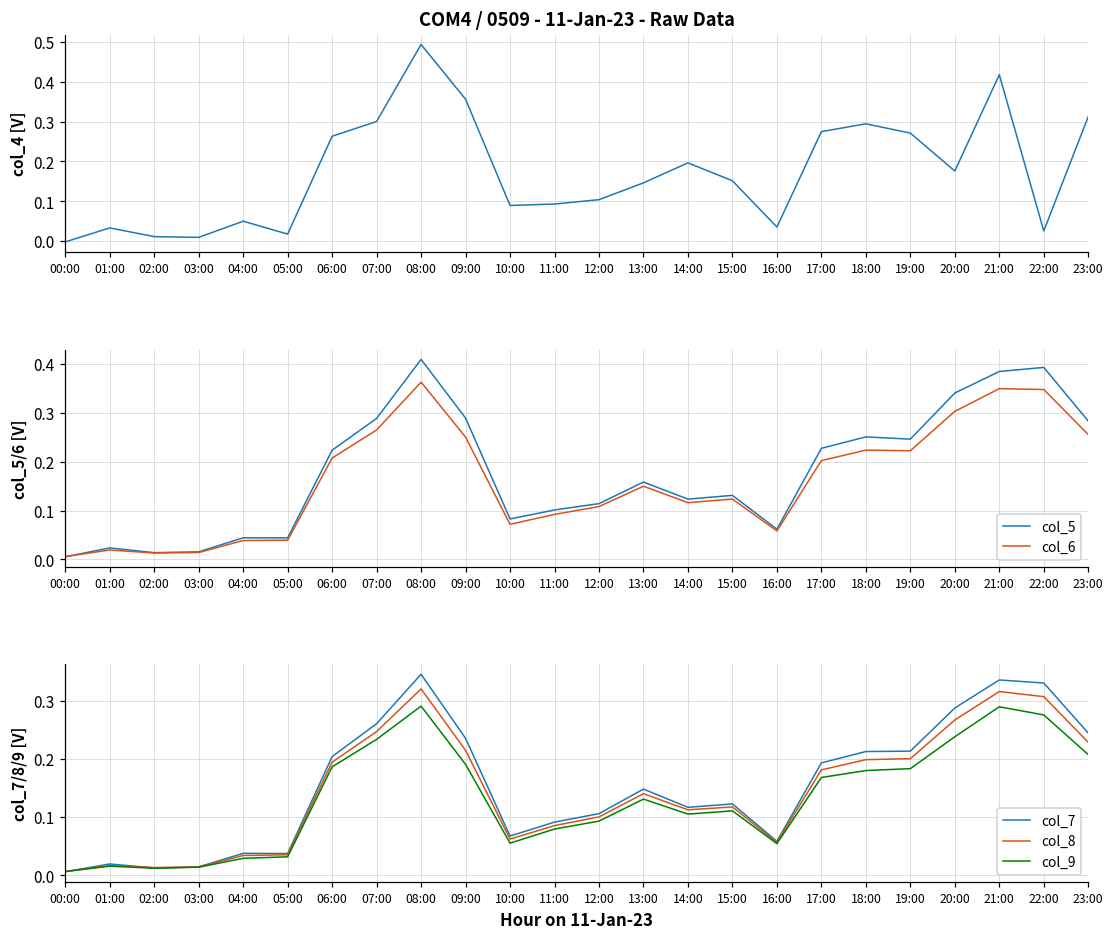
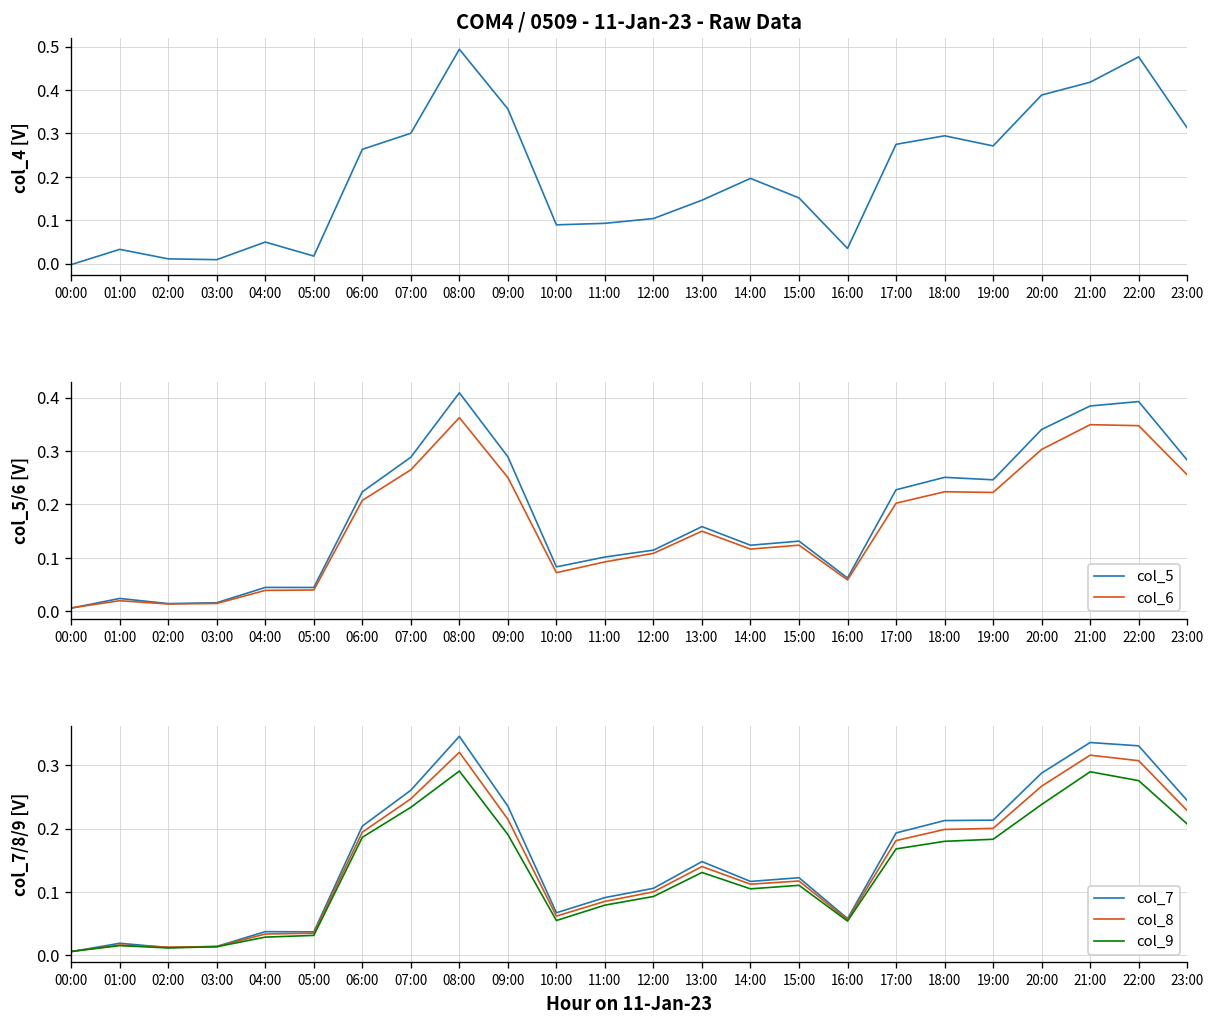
  {
    "COM4 / 0509 - 11-Jan-23 - Raw Data": {
      "00:00": 0.00,
      "01:00": 0.03,
      "02:00": 0.01,
      "03:00": 0.01,
      "04:00": 0.05,
      "05:00": 0.02,
      "06:00": 0.26,
      "07:00": 0.30,
      "08:00": 0.49,
      "09:00": 0.36,
      "10:00": 0.09,
      "11:00": 0.09,
      "12:00": 0.10,
      "13:00": 0.15,
      "14:00": 0.20,
      "15:00": 0.15,
      "16:00": 0.03,
      "17:00": 0.27,
      "18:00": 0.29,
      "19:00": 0.27,
-     "20:00": 0.18,
+     "20:00": 0.39,
      "21:00": 0.42,
-     "22:00": 0.03,
+     "22:00": 0.48,
      "23:00": 0.31
    }
  }
